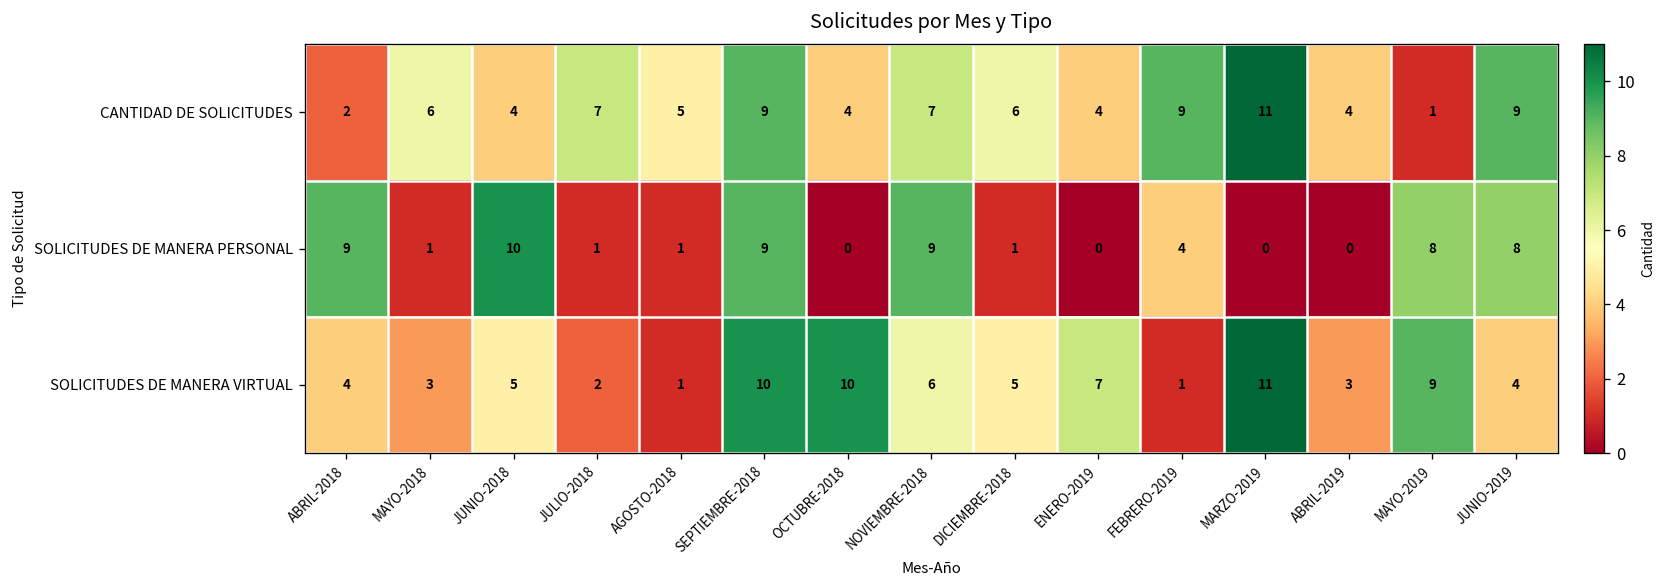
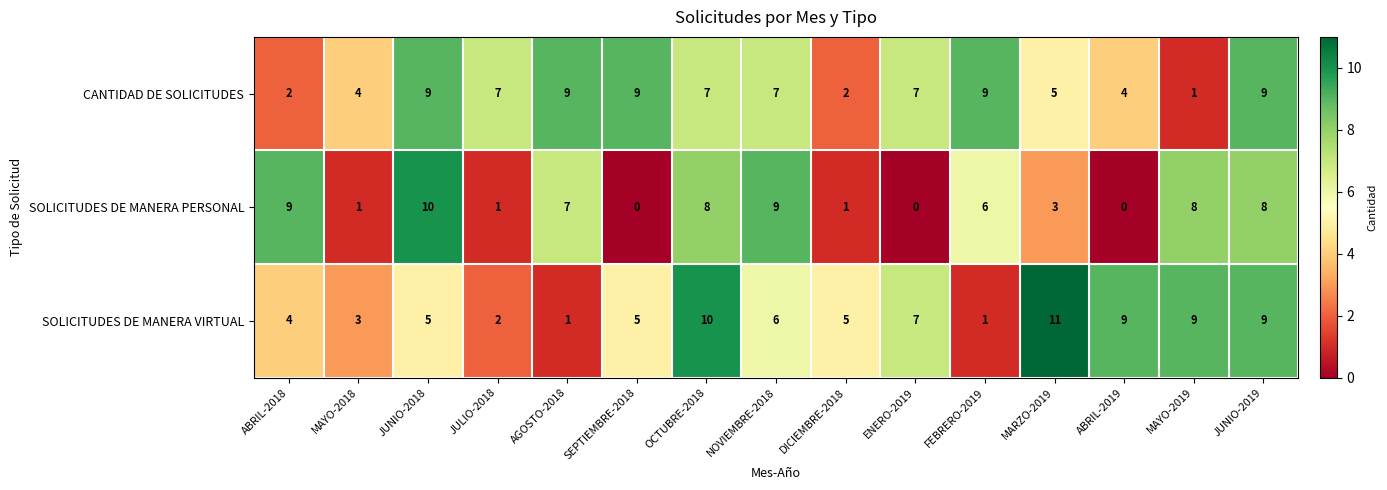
  {
    "CANTIDAD DE SOLICITUDES": {
      "ABRIL-2018": 2,
-     "MAYO-2018": 6,
-     "JUNIO-2018": 4,
+     "MAYO-2018": 4,
+     "JUNIO-2018": 9,
      "JULIO-2018": 7,
-     "AGOSTO-2018": 5,
+     "AGOSTO-2018": 9,
      "SEPTIEMBRE-2018": 9,
-     "OCTUBRE-2018": 4,
+     "OCTUBRE-2018": 7,
      "NOVIEMBRE-2018": 7,
-     "DICIEMBRE-2018": 6,
-     "ENERO-2019": 4,
+     "DICIEMBRE-2018": 2,
+     "ENERO-2019": 7,
      "FEBRERO-2019": 9,
-     "MARZO-2019": 11,
+     "MARZO-2019": 5,
      "ABRIL-2019": 4,
      "MAYO-2019": 1,
      "JUNIO-2019": 9
    },
    "SOLICITUDES DE MANERA PERSONAL": {
      "ABRIL-2018": 9,
      "MAYO-2018": 1,
      "JUNIO-2018": 10,
      "JULIO-2018": 1,
-     "AGOSTO-2018": 1,
-     "SEPTIEMBRE-2018": 9,
-     "OCTUBRE-2018": 0,
+     "AGOSTO-2018": 7,
+     "SEPTIEMBRE-2018": 0,
+     "OCTUBRE-2018": 8,
      "NOVIEMBRE-2018": 9,
      "DICIEMBRE-2018": 1,
      "ENERO-2019": 0,
-     "FEBRERO-2019": 4,
-     "MARZO-2019": 0,
+     "FEBRERO-2019": 6,
+     "MARZO-2019": 3,
      "ABRIL-2019": 0,
      "MAYO-2019": 8,
      "JUNIO-2019": 8
    },
    "SOLICITUDES DE MANERA VIRTUAL": {
      "ABRIL-2018": 4,
      "MAYO-2018": 3,
      "JUNIO-2018": 5,
      "JULIO-2018": 2,
      "AGOSTO-2018": 1,
-     "SEPTIEMBRE-2018": 10,
+     "SEPTIEMBRE-2018": 5,
      "OCTUBRE-2018": 10,
      "NOVIEMBRE-2018": 6,
      "DICIEMBRE-2018": 5,
      "ENERO-2019": 7,
      "FEBRERO-2019": 1,
      "MARZO-2019": 11,
-     "ABRIL-2019": 3,
+     "ABRIL-2019": 9,
      "MAYO-2019": 9,
-     "JUNIO-2019": 4
+     "JUNIO-2019": 9
    }
  }
